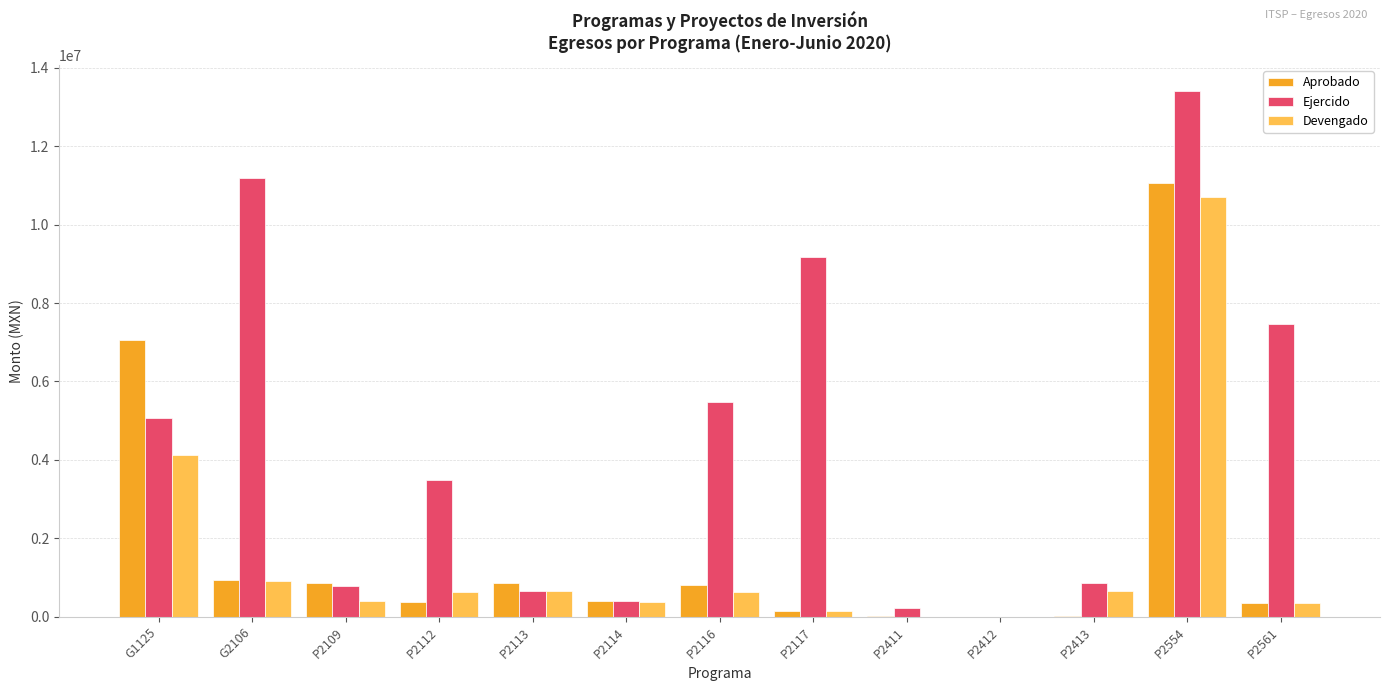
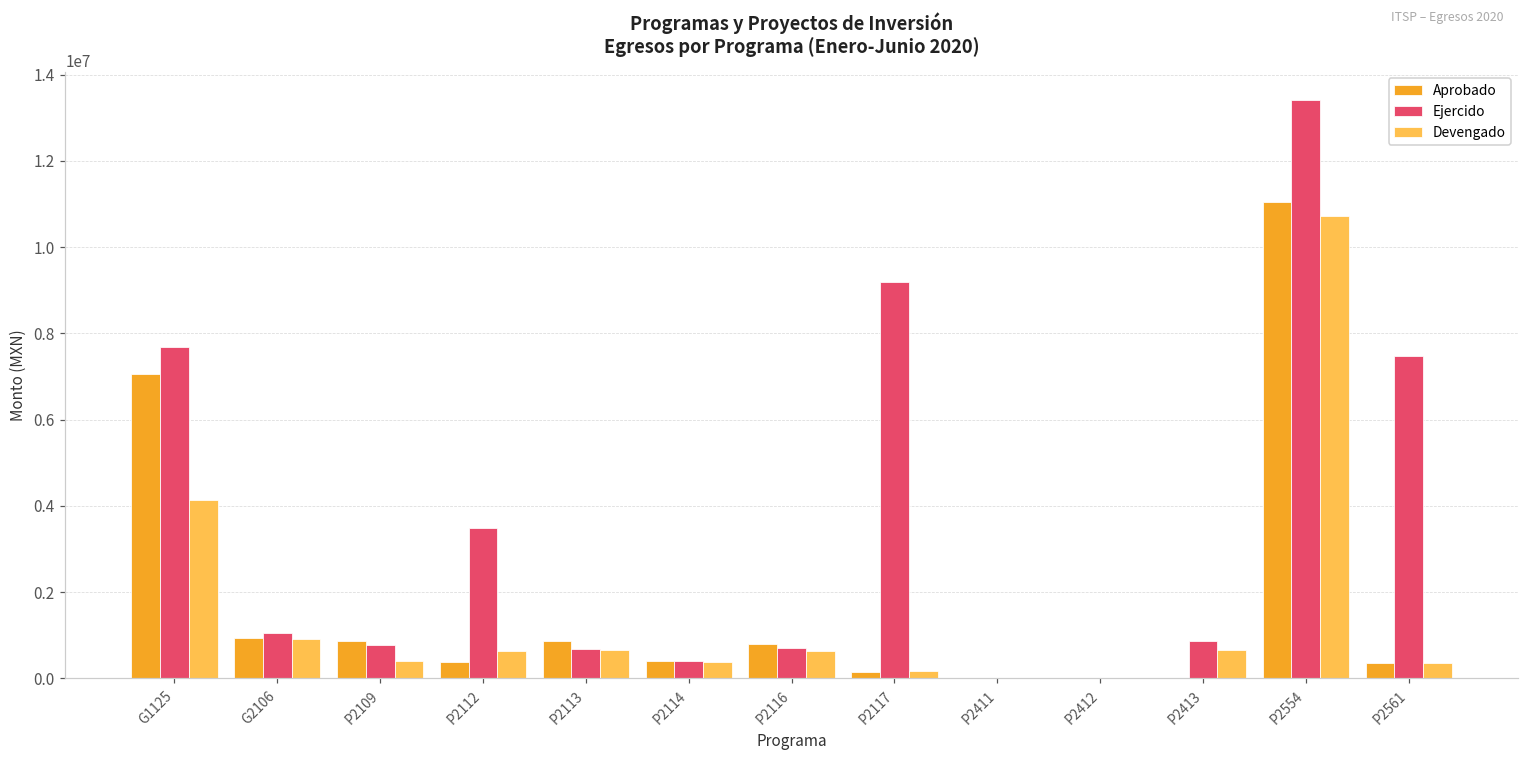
  {
    "Ejercido": {
-     "G1125": 5100000,
-     "G2106": 11200000,
+     "G1125": 7700000,
+     "G2106": 1000000,
      "P2109": 800000,
      "P2112": 3500000,
      "P2113": 700000,
      "P2114": 400000,
-     "P2116": 5500000,
+     "P2116": 700000,
      "P2117": 9200000,
-     "P2411": 200000,
+     "P2411": 0,
      "P2413": 900000,
      "P2554": 13400000,
      "P2561": 7500000
    }
  }
